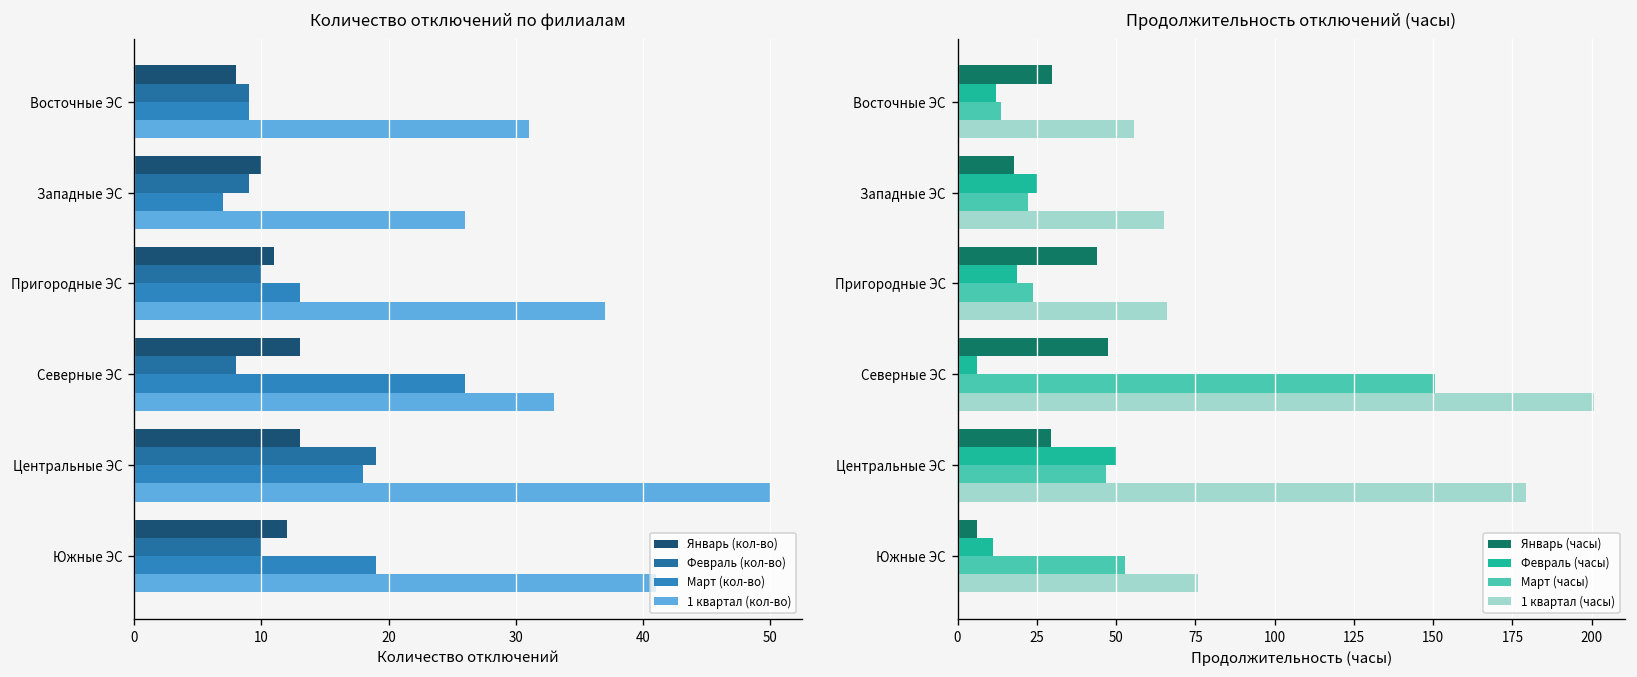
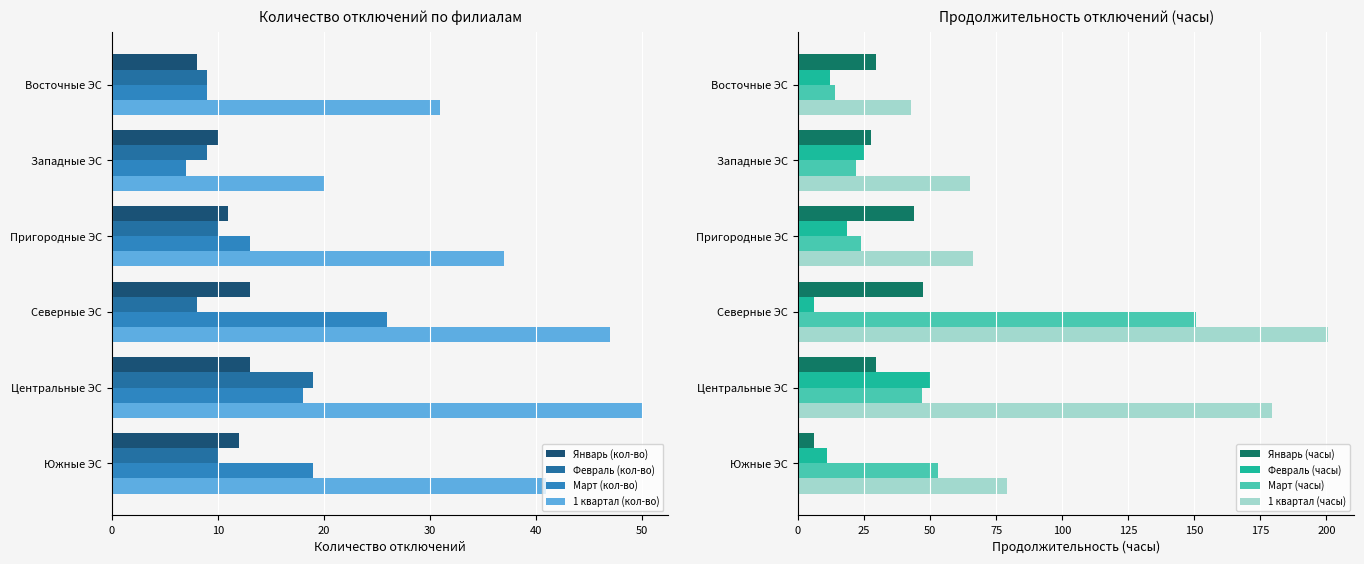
  {
    "Количество отключений по филиалам": {
      "1 квартал (кол-во)": {
        "Восточные ЭС": 31,
-       "Западные ЭС": 26,
+       "Западные ЭС": 20,
        "Пригородные ЭС": 37,
-       "Северные ЭС": 33,
+       "Северные ЭС": 47,
        "Центральные ЭС": 50
      }
    },
    "Продолжительность отключений (часы)": {
      "Январь (часы)": {
        "Восточные ЭС": 30,
-       "Западные ЭС": 18,
+       "Западные ЭС": 28,
        "Пригородные ЭС": 44,
        "Северные ЭС": 47,
        "Центральные ЭС": 29,
        "Южные ЭС": 6
      },
      "1 квартал (часы)": {
-       "Восточные ЭС": 56,
+       "Восточные ЭС": 43,
        "Западные ЭС": 65,
        "Пригородные ЭС": 66,
        "Северные ЭС": 201,
        "Центральные ЭС": 179,
-       "Южные ЭС": 76
+       "Южные ЭС": 79
      }
    }
  }
